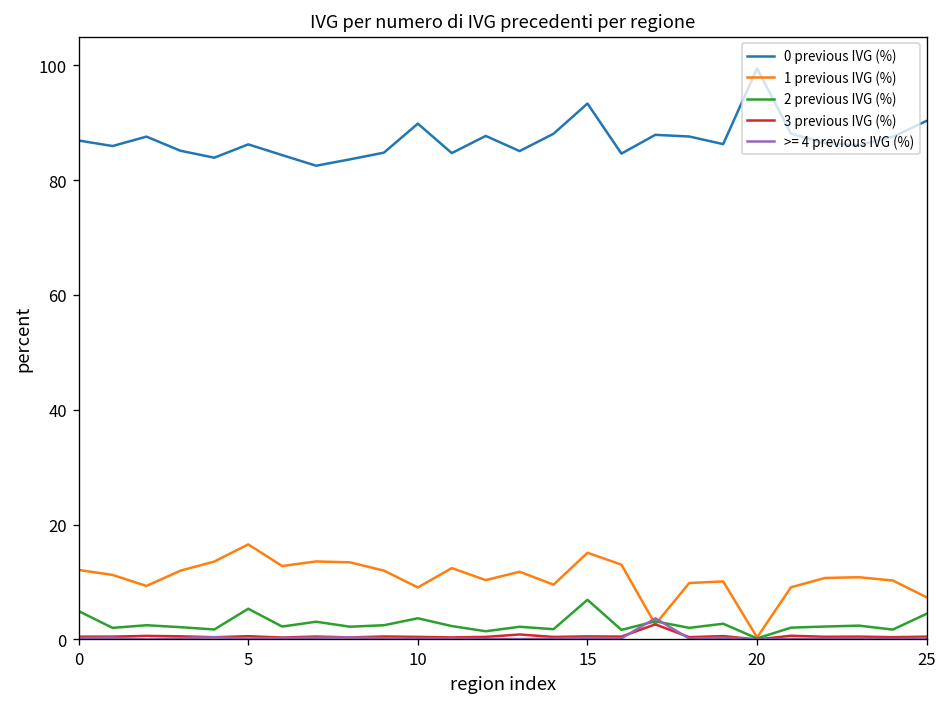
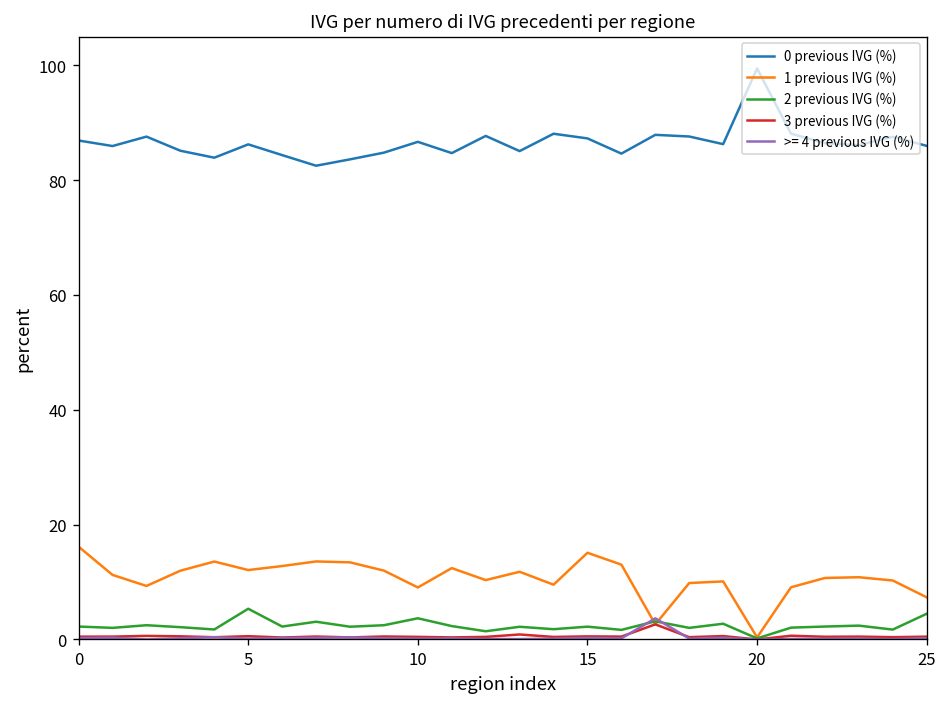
  {
    "0 previous IVG (%)": {
      "0": 87,
      "5": 86,
-     "10": 90,
-     "15": 93,
-     "25": 90
+     "10": 87,
+     "15": 87,
+     "25": 86
    },
    "1 previous IVG (%)": {
-     "0": 12,
-     "5": 17,
+     "0": 16,
+     "5": 12,
      "10": 9,
      "15": 15,
      "25": 7
    },
    "2 previous IVG (%)": {
-     "0": 5,
+     "0": 2,
      "5": 5,
      "10": 4,
-     "15": 7,
+     "15": 2,
      "25": 4
    }
  }
